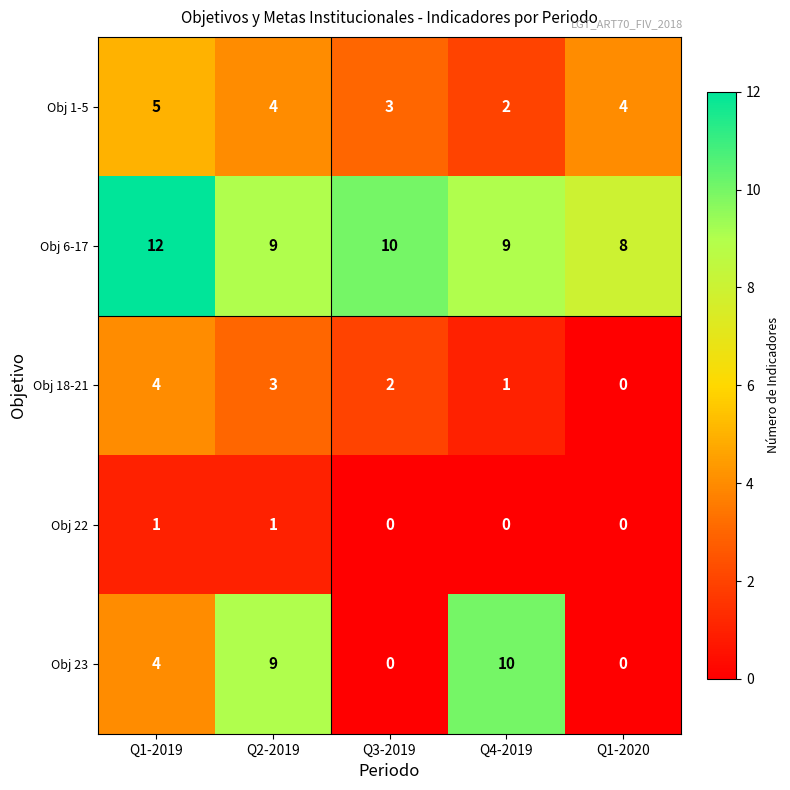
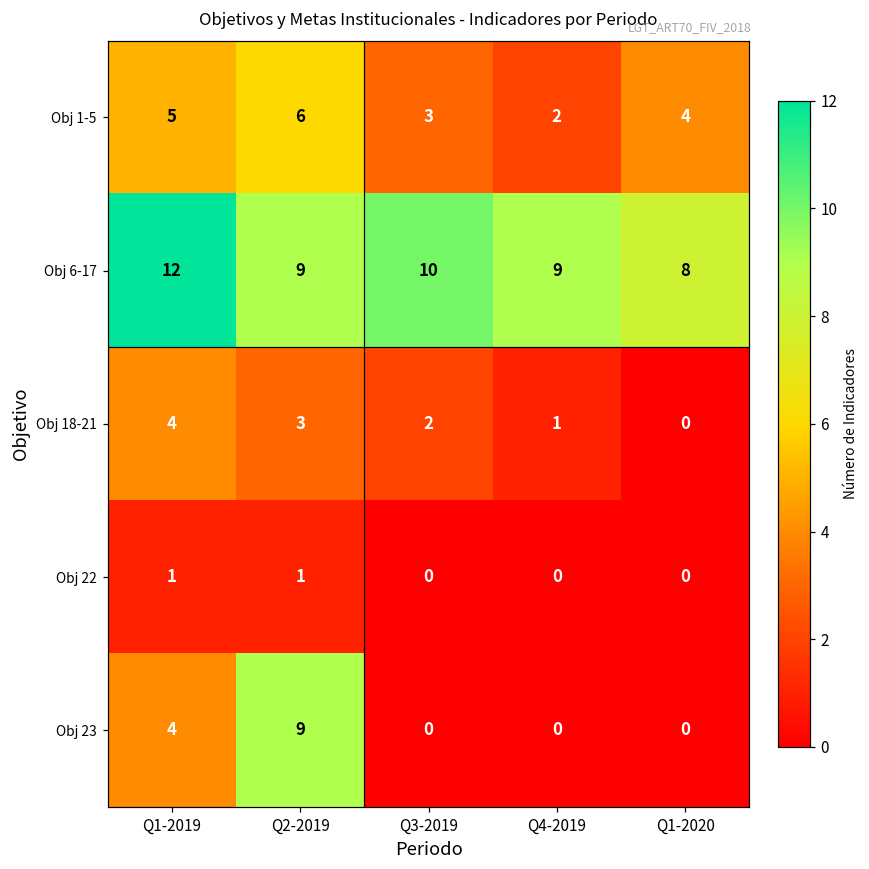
  {
    "Obj 1-5": {
      "Q1-2019": 5,
-     "Q2-2019": 4,
+     "Q2-2019": 6,
      "Q3-2019": 3,
      "Q4-2019": 2,
      "Q1-2020": 4
    },
    "Obj 6-17": {
      "Q1-2019": 12,
      "Q2-2019": 9,
      "Q3-2019": 10,
      "Q4-2019": 9,
      "Q1-2020": 8
    },
    "Obj 18-21": {
      "Q1-2019": 4,
      "Q2-2019": 3,
      "Q3-2019": 2,
      "Q4-2019": 1,
      "Q1-2020": 0
    },
    "Obj 22": {
      "Q1-2019": 1,
      "Q2-2019": 1,
      "Q3-2019": 0,
      "Q4-2019": 0,
      "Q1-2020": 0
    },
    "Obj 23": {
      "Q1-2019": 4,
      "Q2-2019": 9,
      "Q3-2019": 0,
-     "Q4-2019": 10,
+     "Q4-2019": 0,
      "Q1-2020": 0
    }
  }
